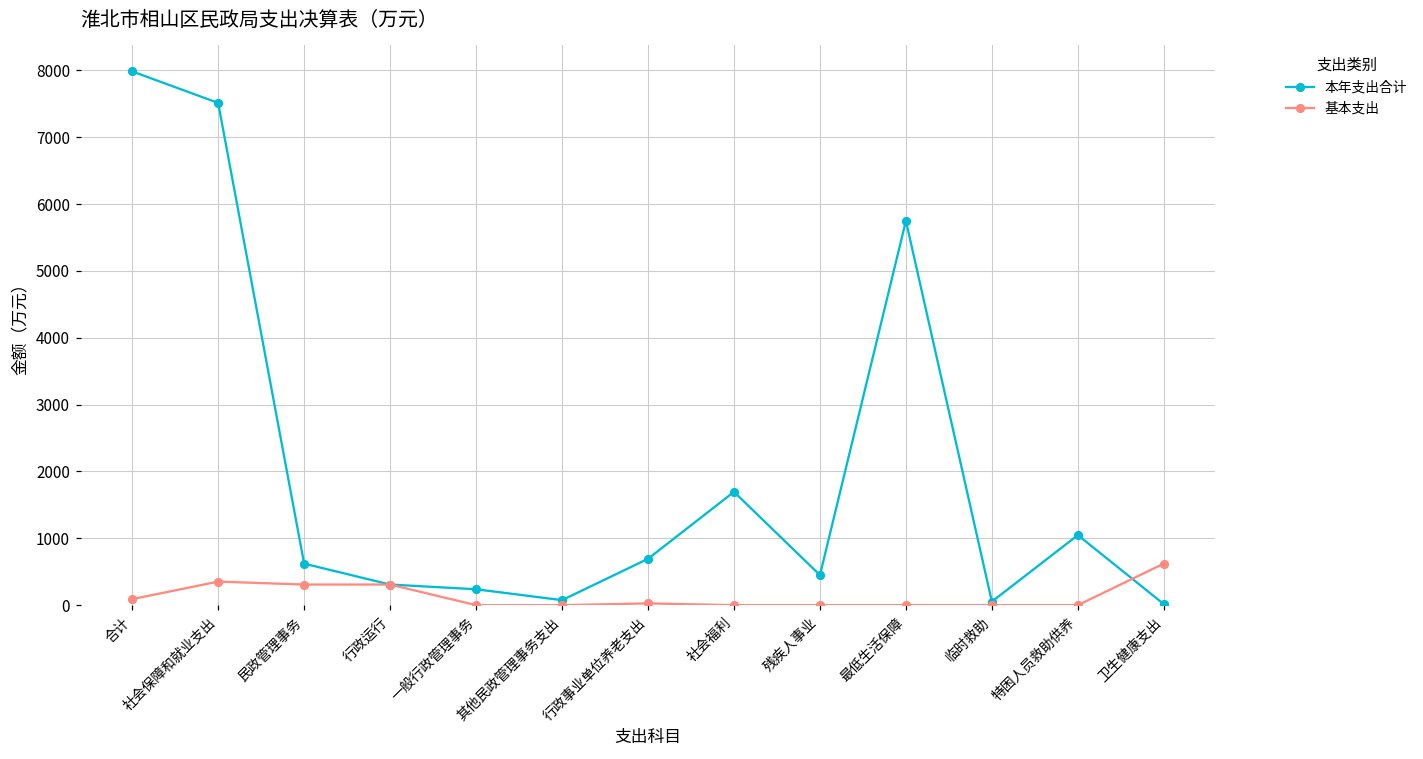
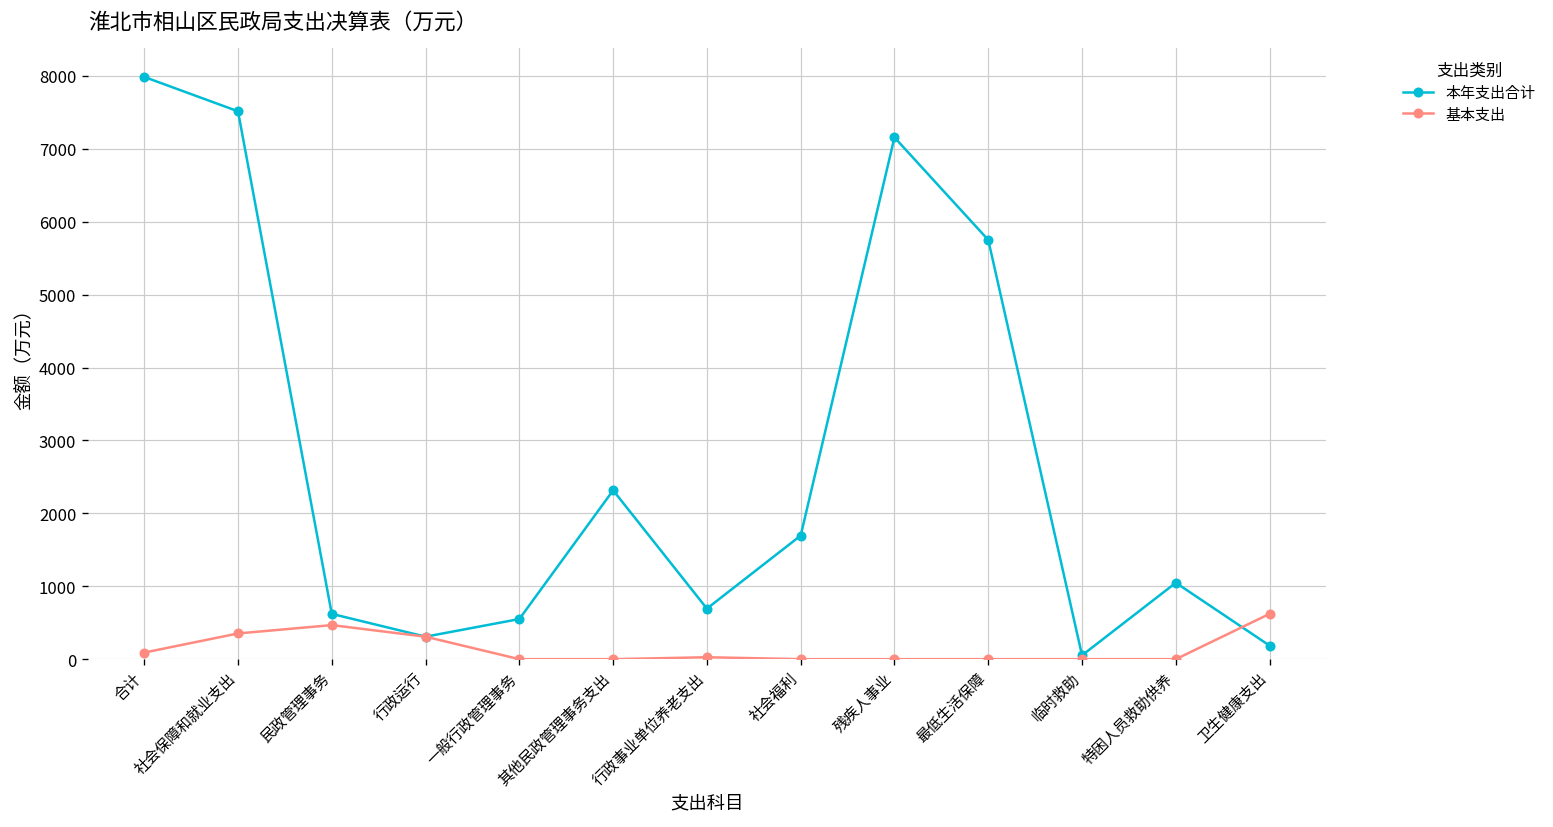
  {
    "本年支出合计": {
      "合计": 8000,
      "社会保障和就业支出": 7500,
      "民政管理事务": 600,
-     "一般行政管理事务": 200,
-     "其他民政管理事务支出": 100,
+     "一般行政管理事务": 600,
+     "其他民政管理事务支出": 2300,
      "行政事业单位养老支出": 700,
      "社会福利": 1700,
-     "残疾人事业": 400,
+     "残疾人事业": 7200,
      "最低生活保障": 5700,
      "临时救助": 100,
      "特困人员救助供养": 1000,
-     "卫生健康支出": 0
+     "卫生健康支出": 200
    },
    "基本支出": {
      "合计": 100,
      "社会保障和就业支出": 400,
-     "民政管理事务": 300,
+     "民政管理事务": 500,
      "一般行政管理事务": 0,
      "其他民政管理事务支出": 0,
      "行政事业单位养老支出": 0,
      "社会福利": 0,
      "残疾人事业": 0,
      "最低生活保障": 0,
      "临时救助": 0,
      "特困人员救助供养": 0,
      "卫生健康支出": 600
    }
  }
